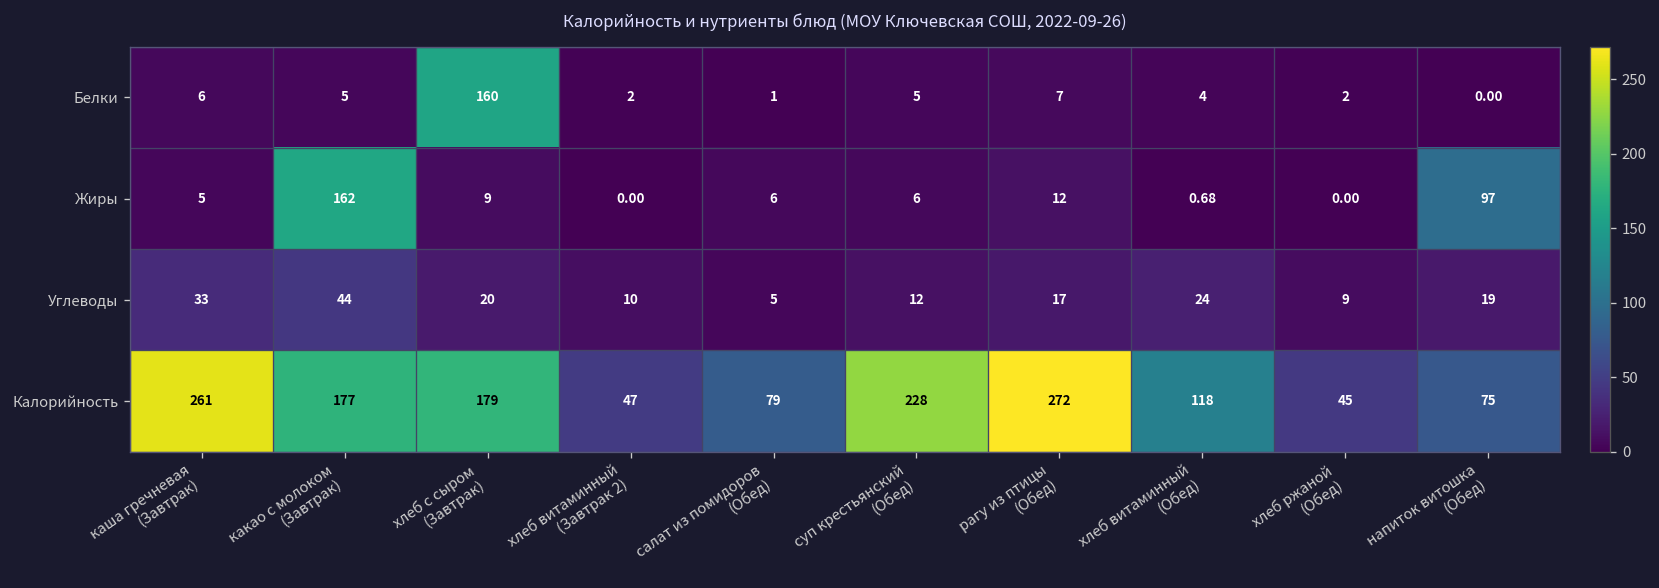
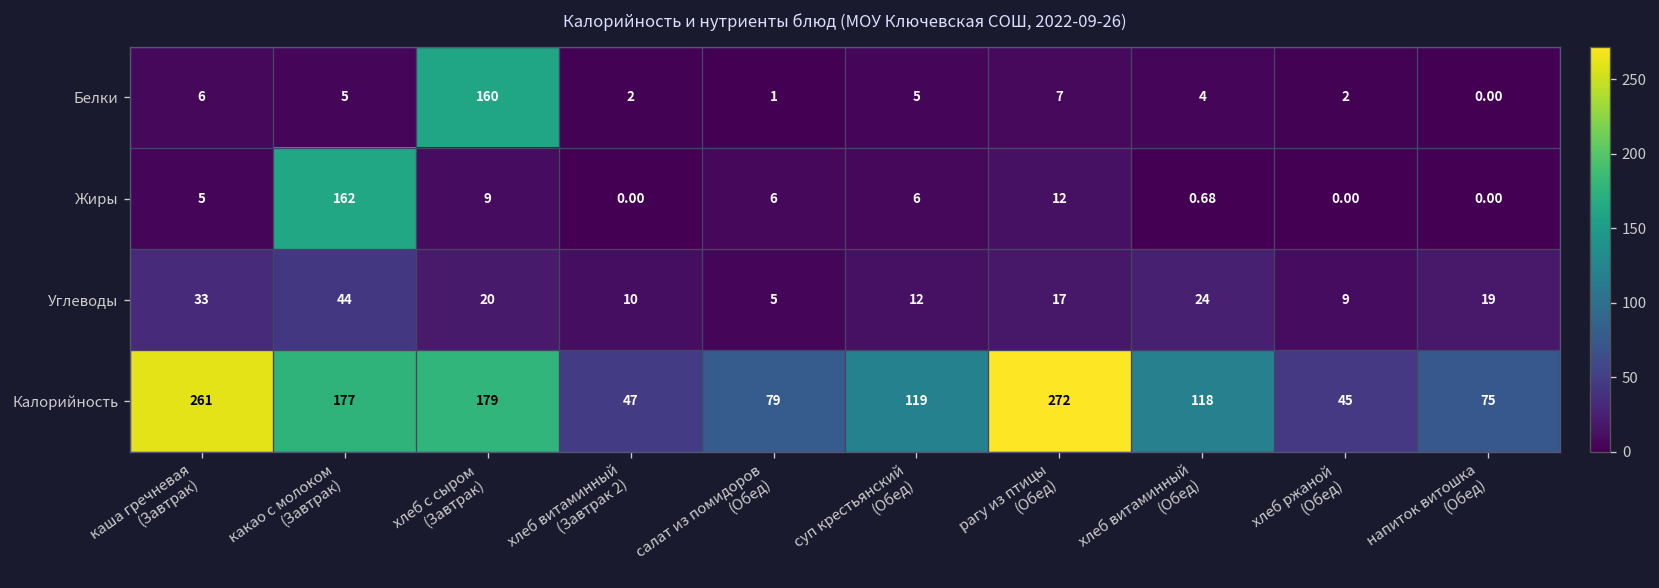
  {
    "Белки": {
      "каша гречневая (Завтрак)": 6,
      "какао с молоком (Завтрак)": 5,
      "хлеб с сыром (Завтрак)": 160,
      "хлеб витаминный (Завтрак 2)": 2,
      "салат из помидоров (Обед)": 1,
      "суп крестьянский (Обед)": 5,
      "рагу из птицы (Обед)": 7,
      "хлеб витаминный (Обед)": 4,
      "хлеб ржаной (Обед)": 2,
      "напиток витошка (Обед)": 0.00
    },
    "Жиры": {
      "каша гречневая (Завтрак)": 5,
      "какао с молоком (Завтрак)": 162,
      "хлеб с сыром (Завтрак)": 9,
      "хлеб витаминный (Завтрак 2)": 0.00,
      "салат из помидоров (Обед)": 6,
      "суп крестьянский (Обед)": 6,
      "рагу из птицы (Обед)": 12,
      "хлеб витаминный (Обед)": 0.68,
      "хлеб ржаной (Обед)": 0.00,
-     "напиток витошка (Обед)": 97
+     "напиток витошка (Обед)": 0.00
    },
    "Углеводы": {
      "каша гречневая (Завтрак)": 33,
      "какао с молоком (Завтрак)": 44,
      "хлеб с сыром (Завтрак)": 20,
      "хлеб витаминный (Завтрак 2)": 10,
      "салат из помидоров (Обед)": 5,
      "суп крестьянский (Обед)": 12,
      "рагу из птицы (Обед)": 17,
      "хлеб витаминный (Обед)": 24,
      "хлеб ржаной (Обед)": 9,
      "напиток витошка (Обед)": 19
    },
    "Калорийность": {
      "каша гречневая (Завтрак)": 261,
      "какао с молоком (Завтрак)": 177,
      "хлеб с сыром (Завтрак)": 179,
      "хлеб витаминный (Завтрак 2)": 47,
      "салат из помидоров (Обед)": 79,
-     "суп крестьянский (Обед)": 228,
+     "суп крестьянский (Обед)": 119,
      "рагу из птицы (Обед)": 272,
      "хлеб витаминный (Обед)": 118,
      "хлеб ржаной (Обед)": 45,
      "напиток витошка (Обед)": 75
    }
  }
